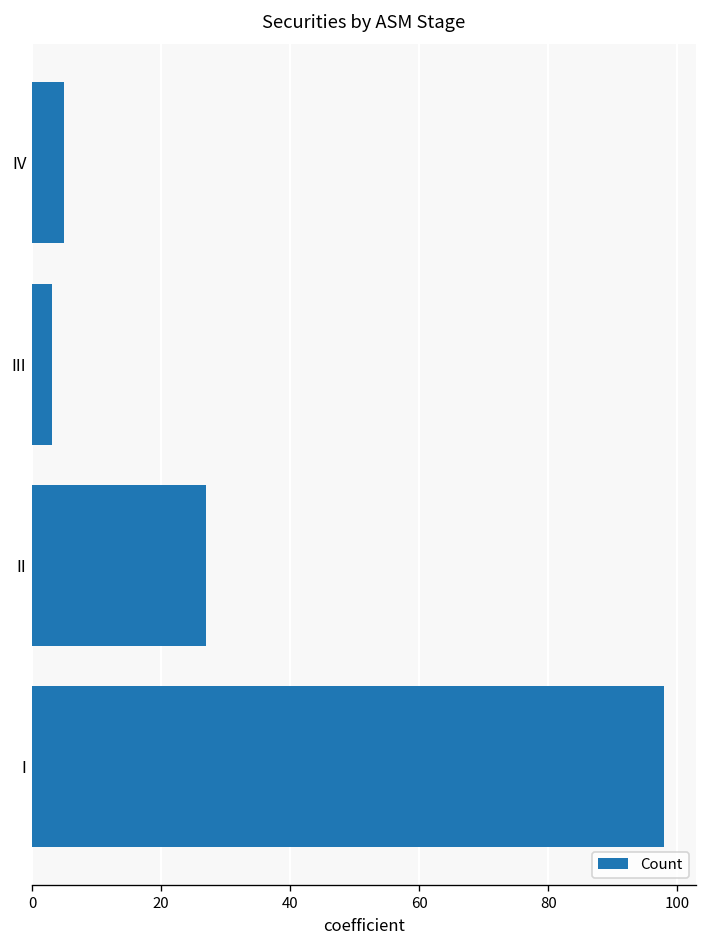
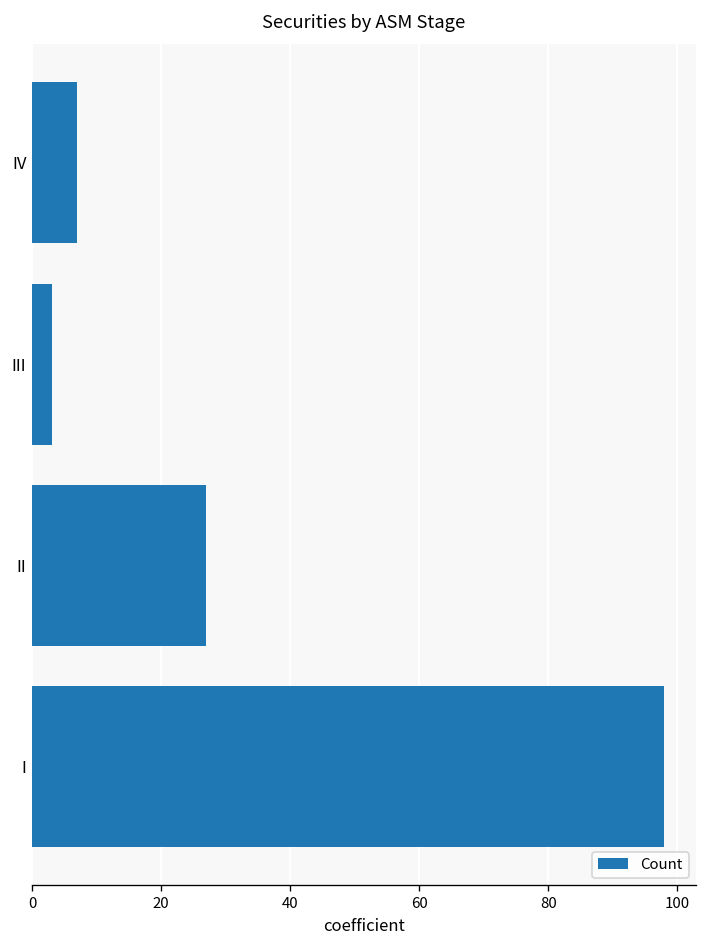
  {
-   "IV": 5,
+   "IV": 7,
    "III": 3,
    "II": 27,
    "I": 98
  }
